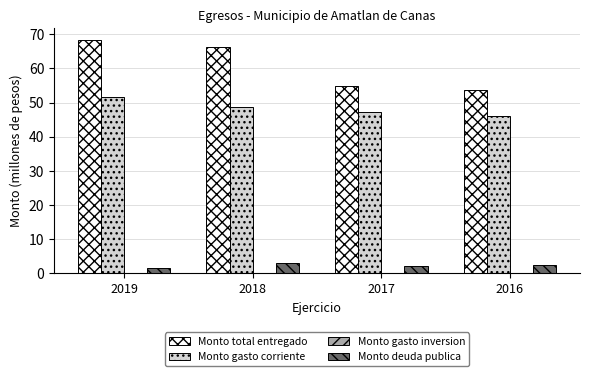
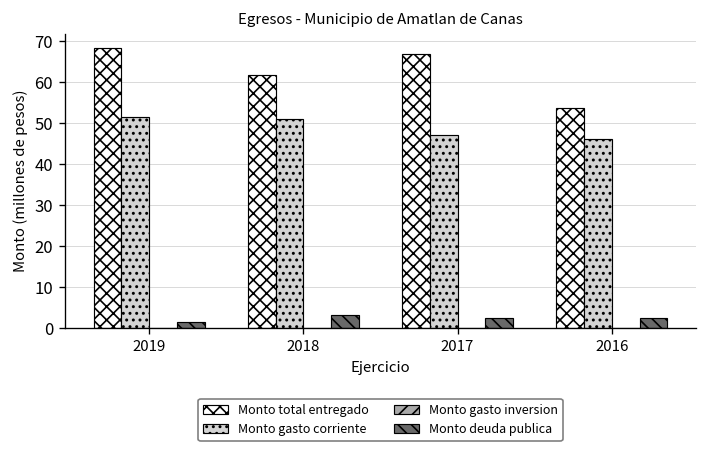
  {
    "Monto total entregado": {
      "2019": 68,
-     "2018": 66,
-     "2017": 55,
+     "2018": 62,
+     "2017": 67,
      "2016": 54
    },
    "Monto gasto corriente": {
      "2019": 52,
-     "2018": 49,
+     "2018": 51,
      "2017": 47,
      "2016": 46
    },
    "Monto gasto inversion": {
      "2019": 0,
      "2018": 0,
      "2017": 0,
      "2016": 0
    },
    "Monto deuda publica": {
      "2019": 2,
      "2018": 3,
      "2017": 2,
      "2016": 3
    }
  }
